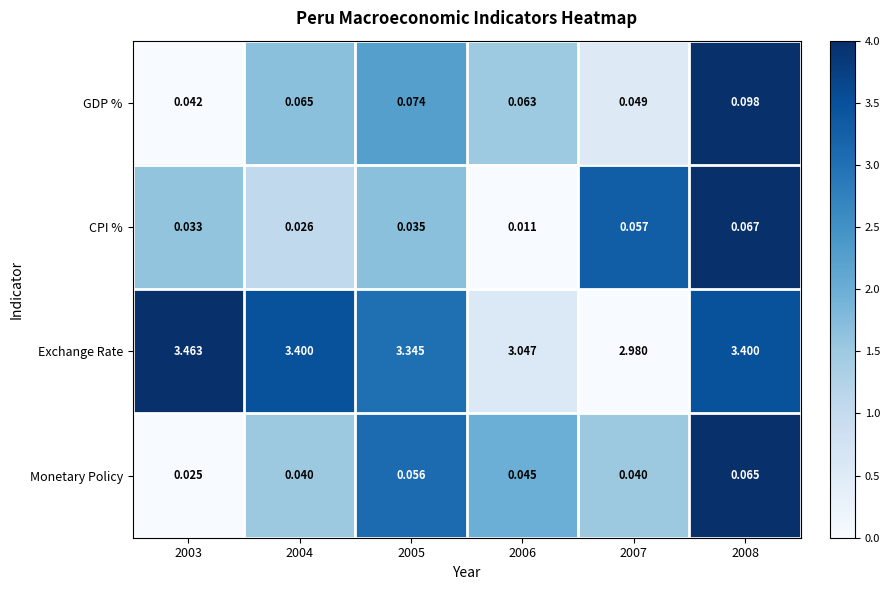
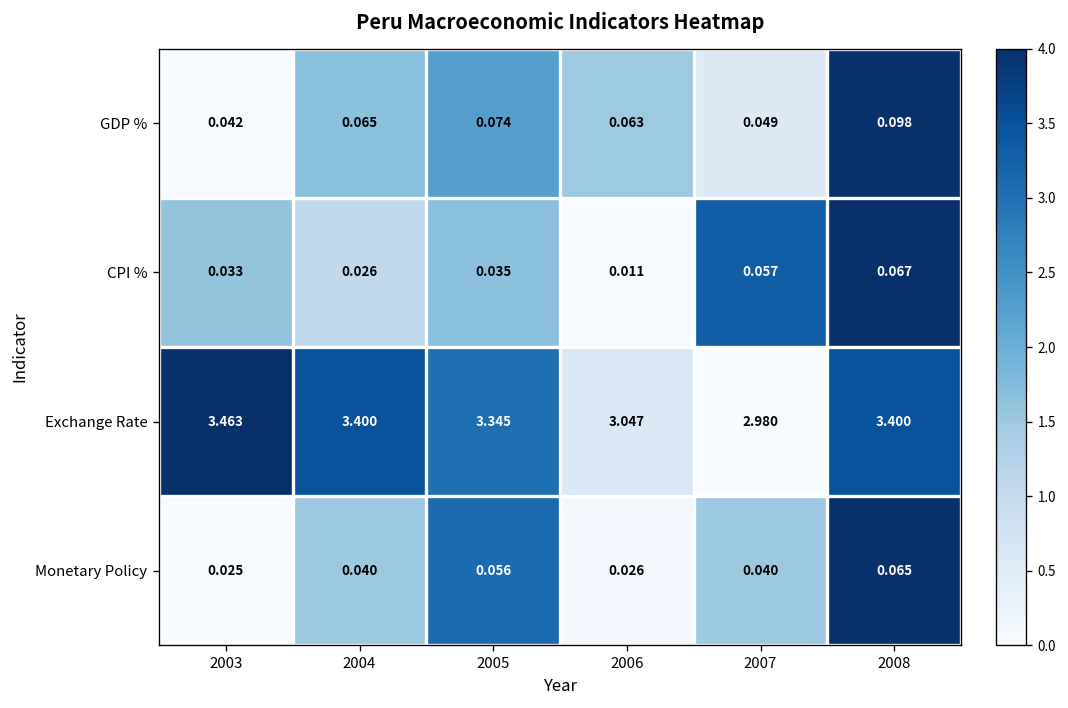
  {
    "GDP %": {
      "2003": 0.042,
      "2004": 0.065,
      "2005": 0.074,
      "2006": 0.063,
      "2007": 0.049,
      "2008": 0.098
    },
    "CPI %": {
      "2003": 0.033,
      "2004": 0.026,
      "2005": 0.035,
      "2006": 0.011,
      "2007": 0.057,
      "2008": 0.067
    },
    "Exchange Rate": {
      "2003": 3.463,
      "2004": 3.400,
      "2005": 3.345,
      "2006": 3.047,
      "2007": 2.980,
      "2008": 3.400
    },
    "Monetary Policy": {
      "2003": 0.025,
      "2004": 0.040,
      "2005": 0.056,
-     "2006": 0.045,
+     "2006": 0.026,
      "2007": 0.040,
      "2008": 0.065
    }
  }
